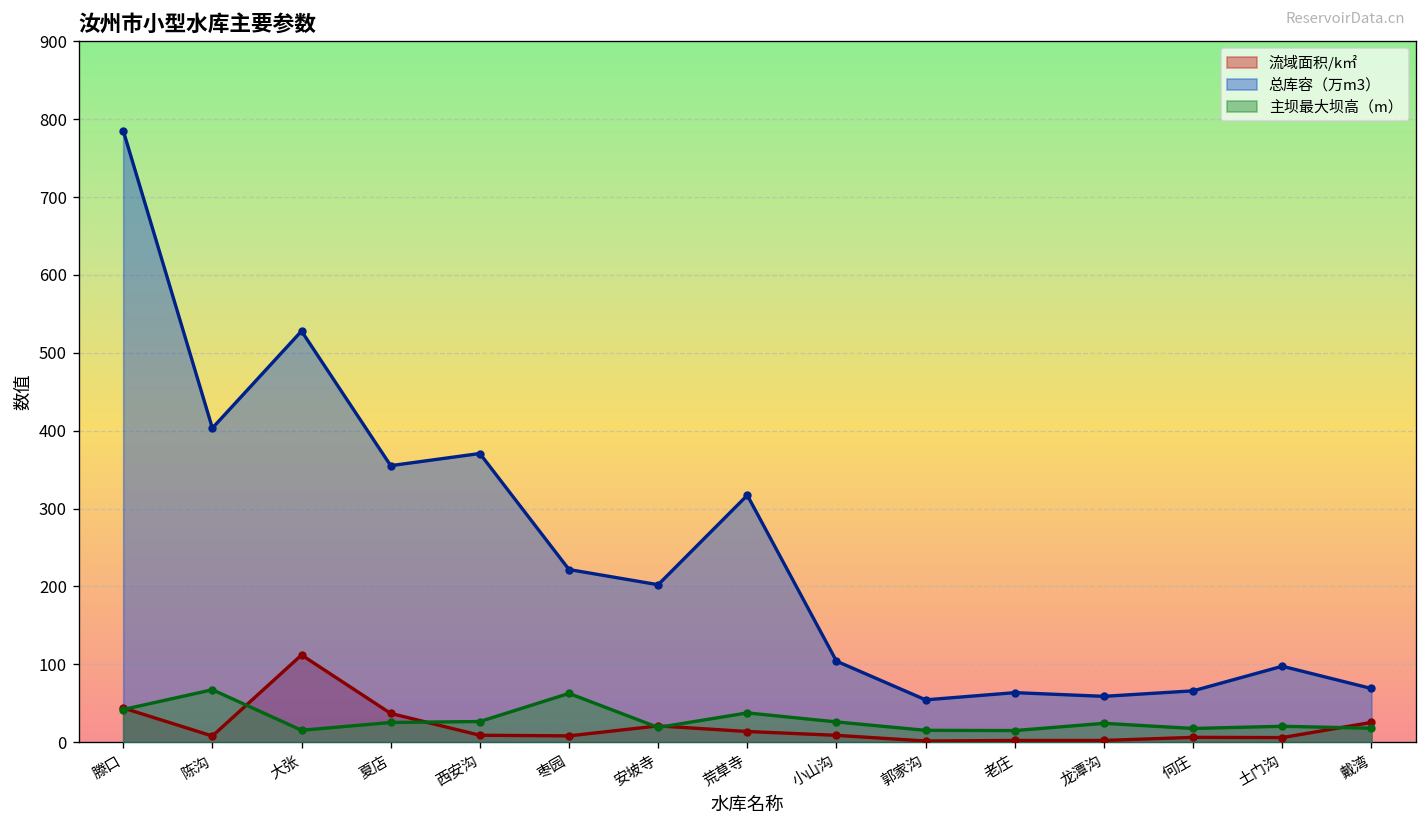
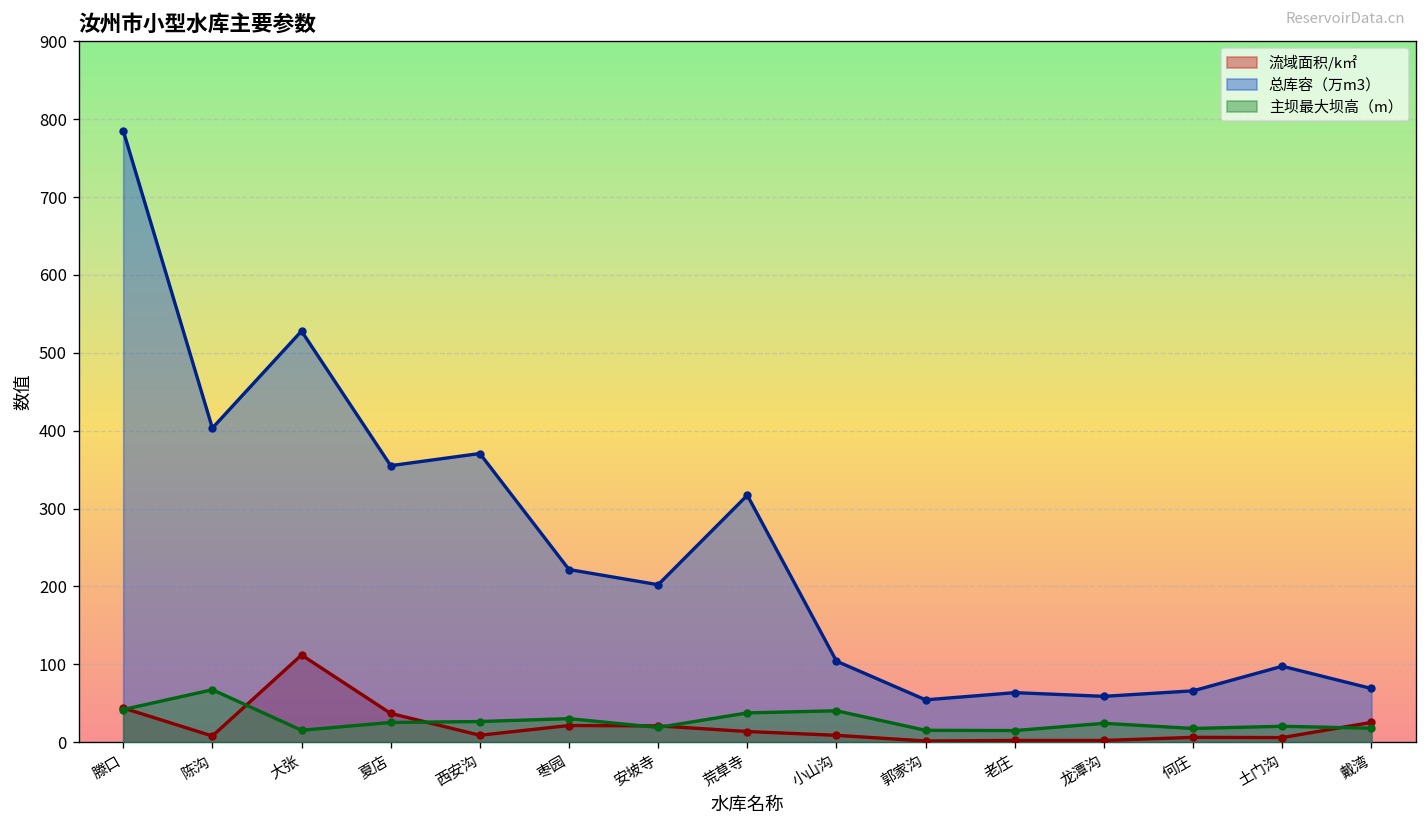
  {
    "流域面积/k㎡": {
      "陈沟": 10,
      "大张": 110,
      "夏店": 40,
      "西安沟": 10,
-     "枣园": 10,
+     "枣园": 20,
      "荒草寺": 10,
      "小山沟": 10,
      "郭家沟": 0,
      "老庄": 0,
      "龙潭沟": 0,
      "何庄": 10,
      "土门沟": 10,
      "戴湾": 30
    },
    "总库容（万m3）": {
      "滕口": 790,
      "陈沟": 400,
      "大张": 530,
      "夏店": 360,
      "西安沟": 370,
      "枣园": 220,
      "安坡寺": 200,
      "荒草寺": 320,
      "小山沟": 100,
      "郭家沟": 50,
      "老庄": 60,
      "龙潭沟": 60,
      "何庄": 70,
      "土门沟": 100,
      "戴湾": 70
    },
    "主坝最大坝高（m）": {
      "陈沟": 70,
      "大张": 20,
      "夏店": 30,
      "西安沟": 30,
-     "枣园": 60,
+     "枣园": 30,
      "荒草寺": 40,
-     "小山沟": 30,
+     "小山沟": 40,
      "郭家沟": 20,
      "老庄": 20,
      "龙潭沟": 20,
      "何庄": 20,
      "土门沟": 20,
      "戴湾": 20
    }
  }
